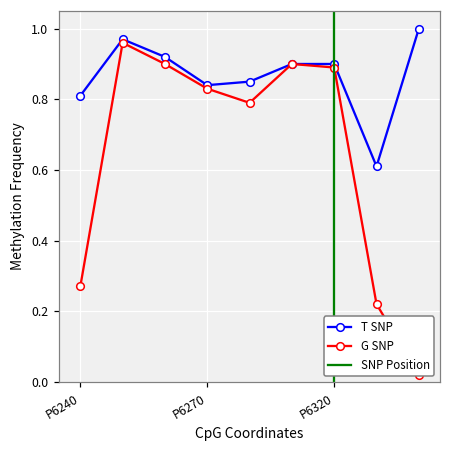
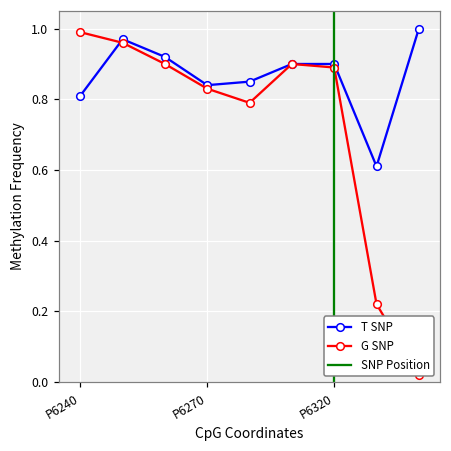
  {
    "T SNP": {
      "P6240": 0.81,
      "P6270": 0.84,
      "P6320": 0.90
    },
    "G SNP": {
-     "P6240": 0.27,
+     "P6240": 0.99,
      "P6270": 0.83,
      "P6320": 0.89
    }
  }
